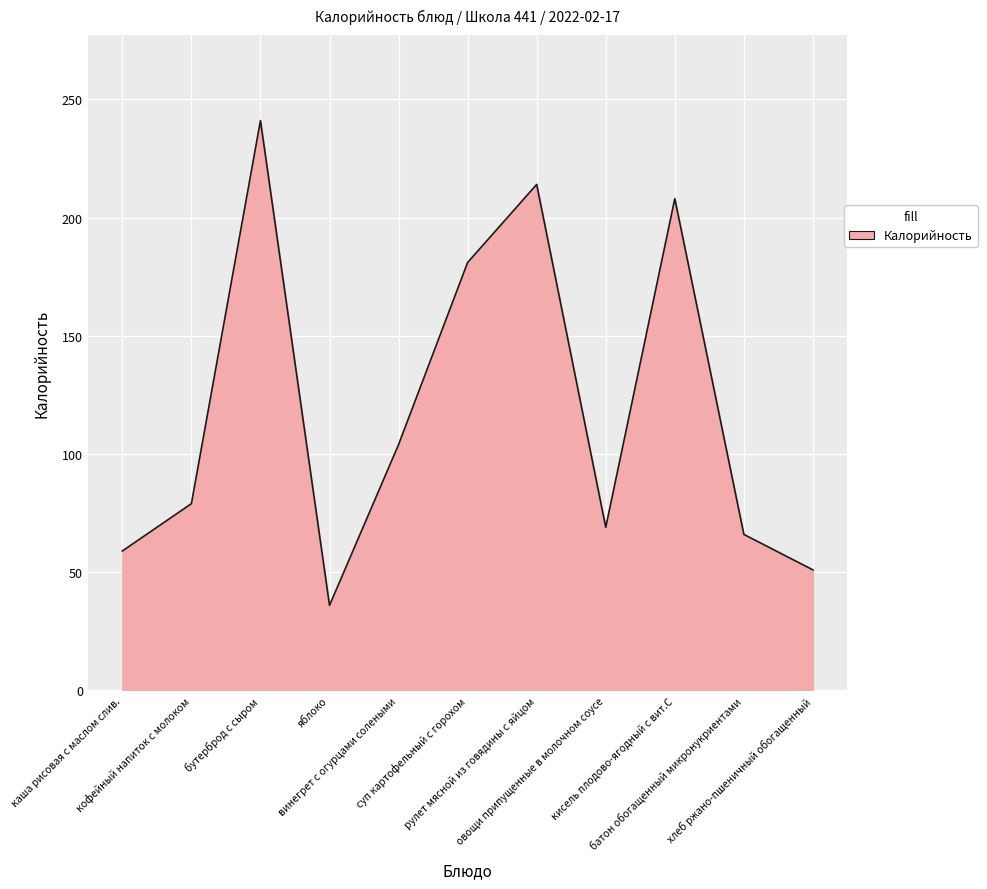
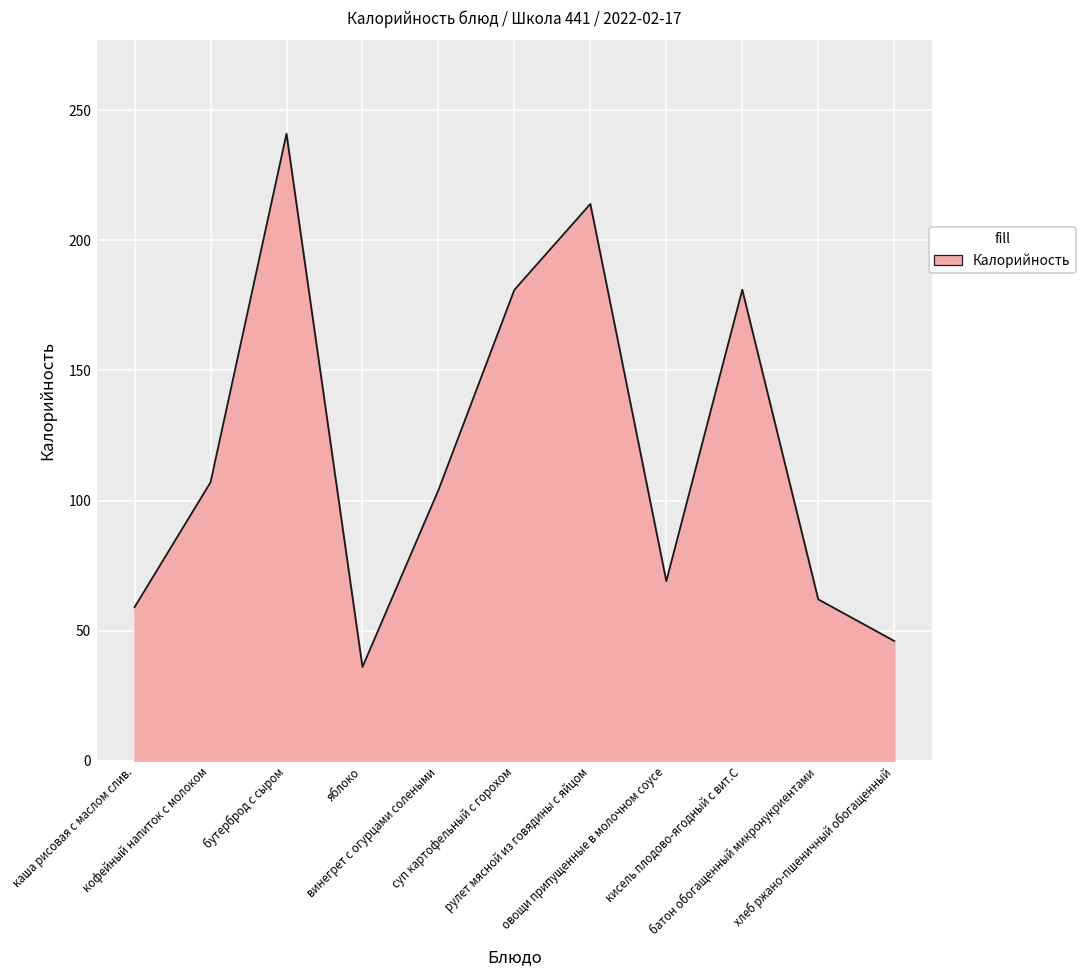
  {
    "каша рисовая с маслом слив.": 59,
-   "кофейный напиток с молоком": 79,
+   "кофейный напиток с молоком": 107,
    "бутерброд с сыром": 241,
    "яблоко": 36,
    "винегрет с огурцами солеными": 104,
    "суп картофельный с горохом": 181,
    "рулет мясной из говядины с яйцом": 214,
    "овощи припущенные в молочном соусе": 69,
-   "кисель плодово-ягодный с вит.С": 208,
-   "батон обогащенный микронукриентами": 66,
-   "хлеб ржано-пшеничный обогащенный": 51
+   "кисель плодово-ягодный с вит.С": 181,
+   "батон обогащенный микронукриентами": 62,
+   "хлеб ржано-пшеничный обогащенный": 46
  }
